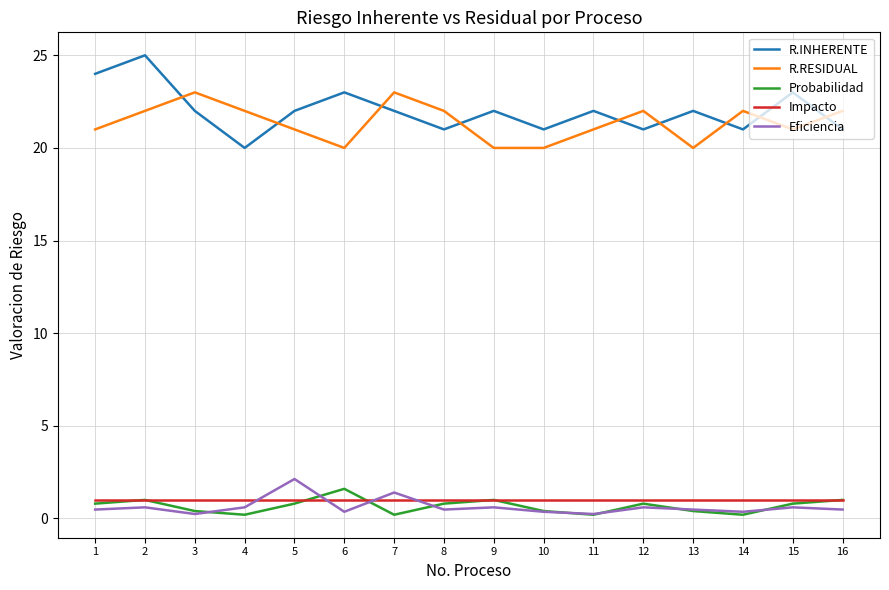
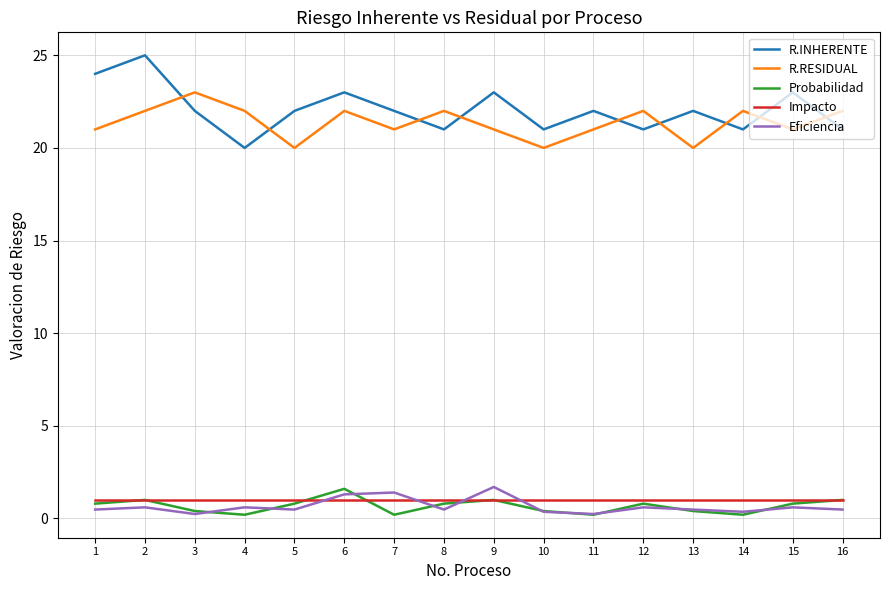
  {
    "R.INHERENTE": {
      "1": 24,
      "2": 25,
      "3": 22,
      "4": 20,
      "5": 22,
      "6": 23,
      "7": 22,
      "8": 21,
-     "9": 22,
+     "9": 23,
      "10": 21,
      "11": 22,
      "12": 21,
      "13": 22,
      "14": 21
    },
    "R.RESIDUAL": {
      "1": 21,
      "2": 22,
      "3": 23,
      "4": 22,
-     "5": 21,
-     "6": 20,
-     "7": 23,
+     "5": 20,
+     "6": 22,
+     "7": 21,
      "8": 22,
-     "9": 20,
+     "9": 21,
      "10": 20,
      "11": 21,
      "12": 22,
      "13": 20,
      "14": 22
    },
    "Probabilidad": {
      "1": 0.8,
      "3": 0.4,
      "4": 0.2,
      "5": 0.8,
      "6": 1.6,
      "7": 0.2,
      "8": 0.8,
      "12": 0.8,
      "14": 0.2,
      "15": 0.8
    },
    "Impacto": {
      "1": 1.0,
      "3": 1.0,
      "4": 1.0,
      "5": 1.0,
      "6": 1.0,
      "7": 1.0,
      "8": 1.0,
      "10": 1.0,
      "11": 1.0,
      "12": 1.0,
      "13": 1.0,
      "14": 1.0,
      "15": 1.0
    },
    "Eficiencia": {
      "1": 0.5,
      "2": 0.6,
      "3": 0.2,
      "4": 0.6,
-     "5": 2.1,
-     "6": 0.4,
+     "5": 0.5,
+     "6": 1.3,
      "7": 1.4,
      "8": 0.5,
-     "9": 0.6,
+     "9": 1.7,
      "12": 0.6,
      "14": 0.4,
      "15": 0.6,
      "16": 0.5
    }
  }
